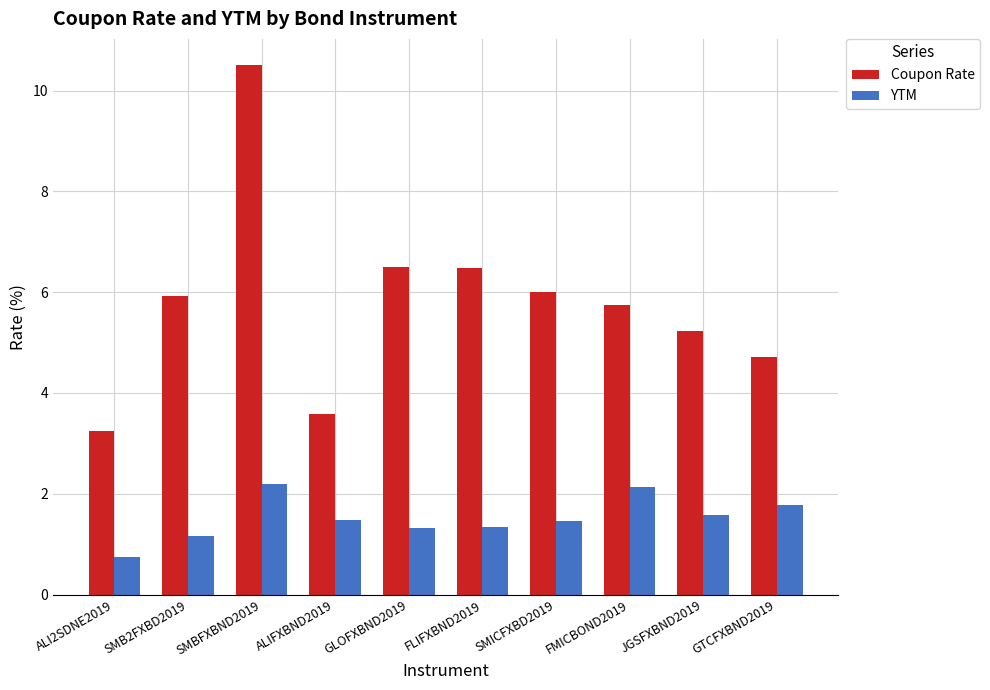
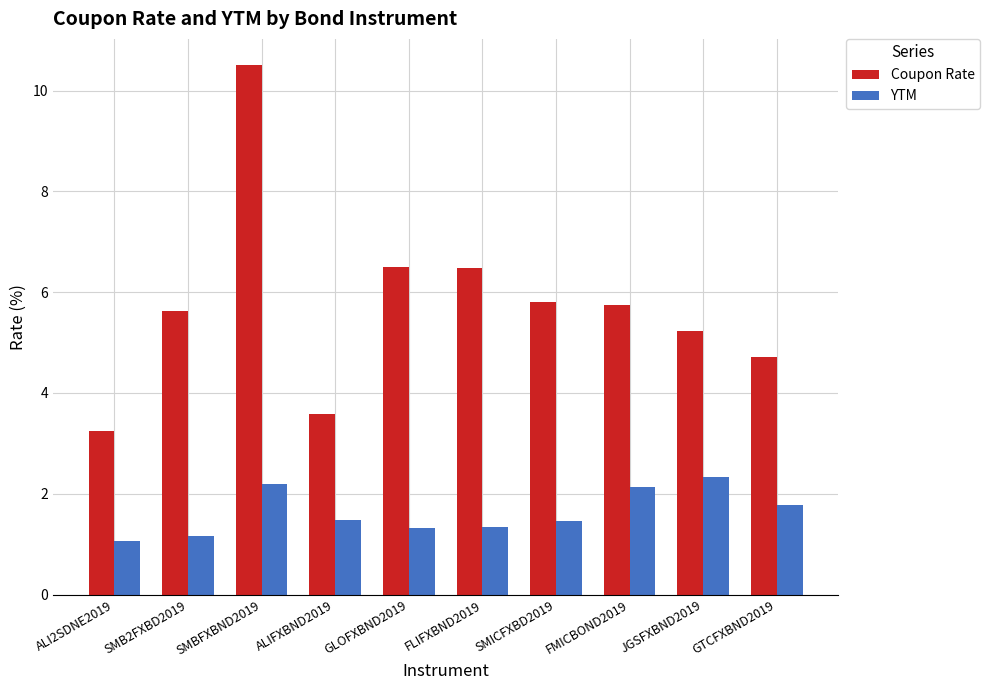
  {
    "Coupon Rate": {
      "ALI2SDNE2019": 3.3,
-     "SMB2FXBD2019": 5.9,
+     "SMB2FXBD2019": 5.6,
      "SMBFXBND2019": 10.5,
      "ALIFXBND2019": 3.6,
      "GLOFXBND2019": 6.5,
      "FLIFXBND2019": 6.5,
-     "SMICFXBD2019": 6.0,
+     "SMICFXBD2019": 5.8,
      "FMICBOND2019": 5.8,
      "JGSFXBND2019": 5.2,
      "GTCFXBND2019": 4.7
    },
    "YTM": {
-     "ALI2SDNE2019": 0.7,
+     "ALI2SDNE2019": 1.1,
      "SMB2FXBD2019": 1.2,
      "SMBFXBND2019": 2.2,
      "ALIFXBND2019": 1.5,
      "GLOFXBND2019": 1.3,
      "FLIFXBND2019": 1.4,
      "SMICFXBD2019": 1.5,
      "FMICBOND2019": 2.1,
-     "JGSFXBND2019": 1.6,
+     "JGSFXBND2019": 2.3,
      "GTCFXBND2019": 1.8
    }
  }
